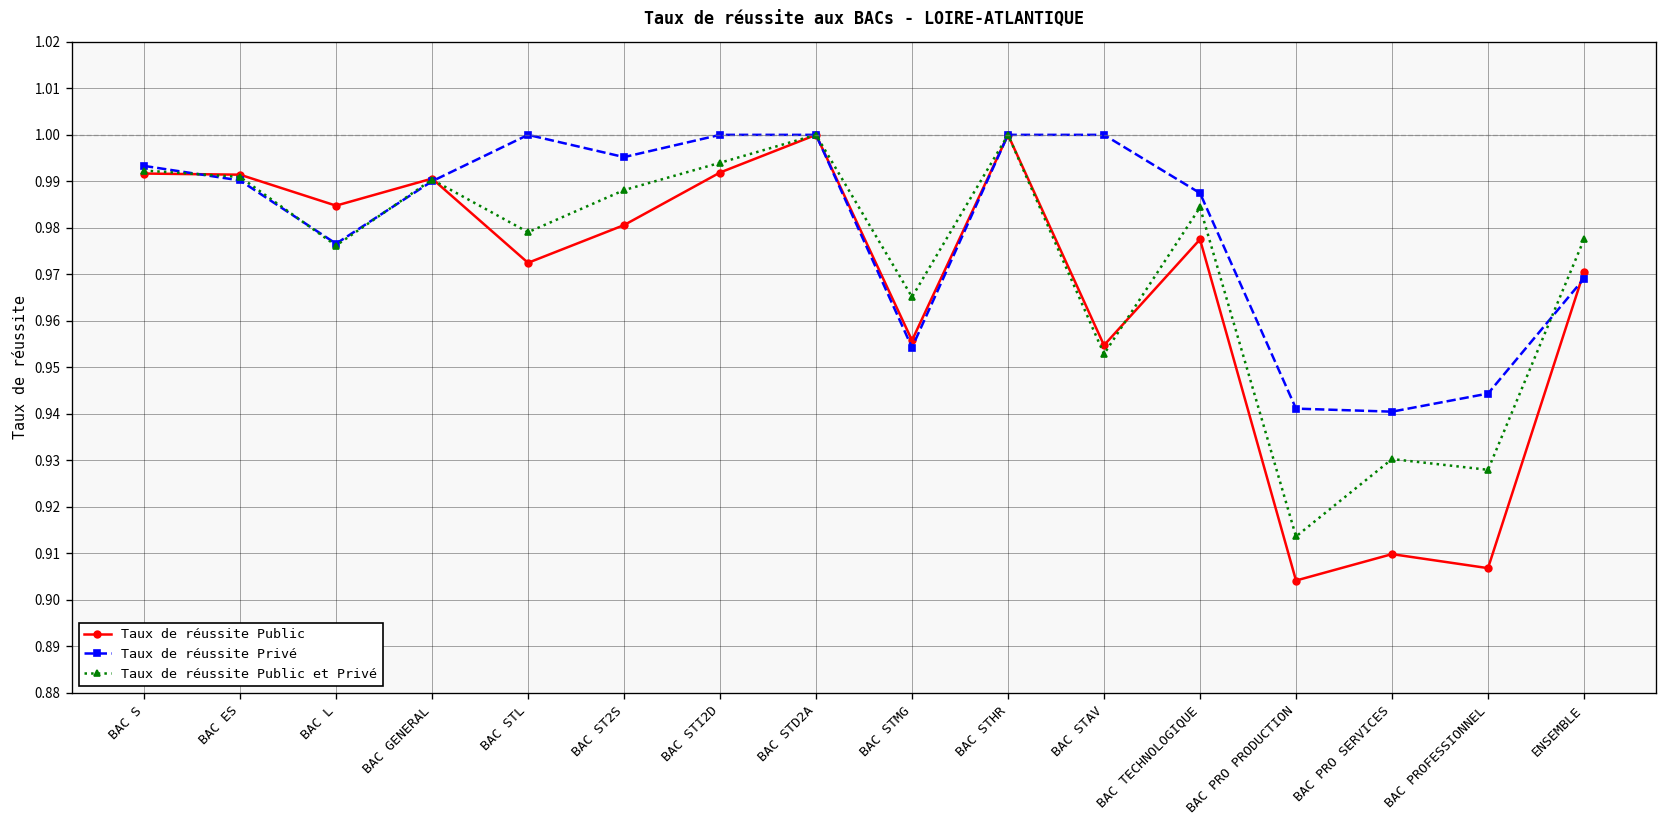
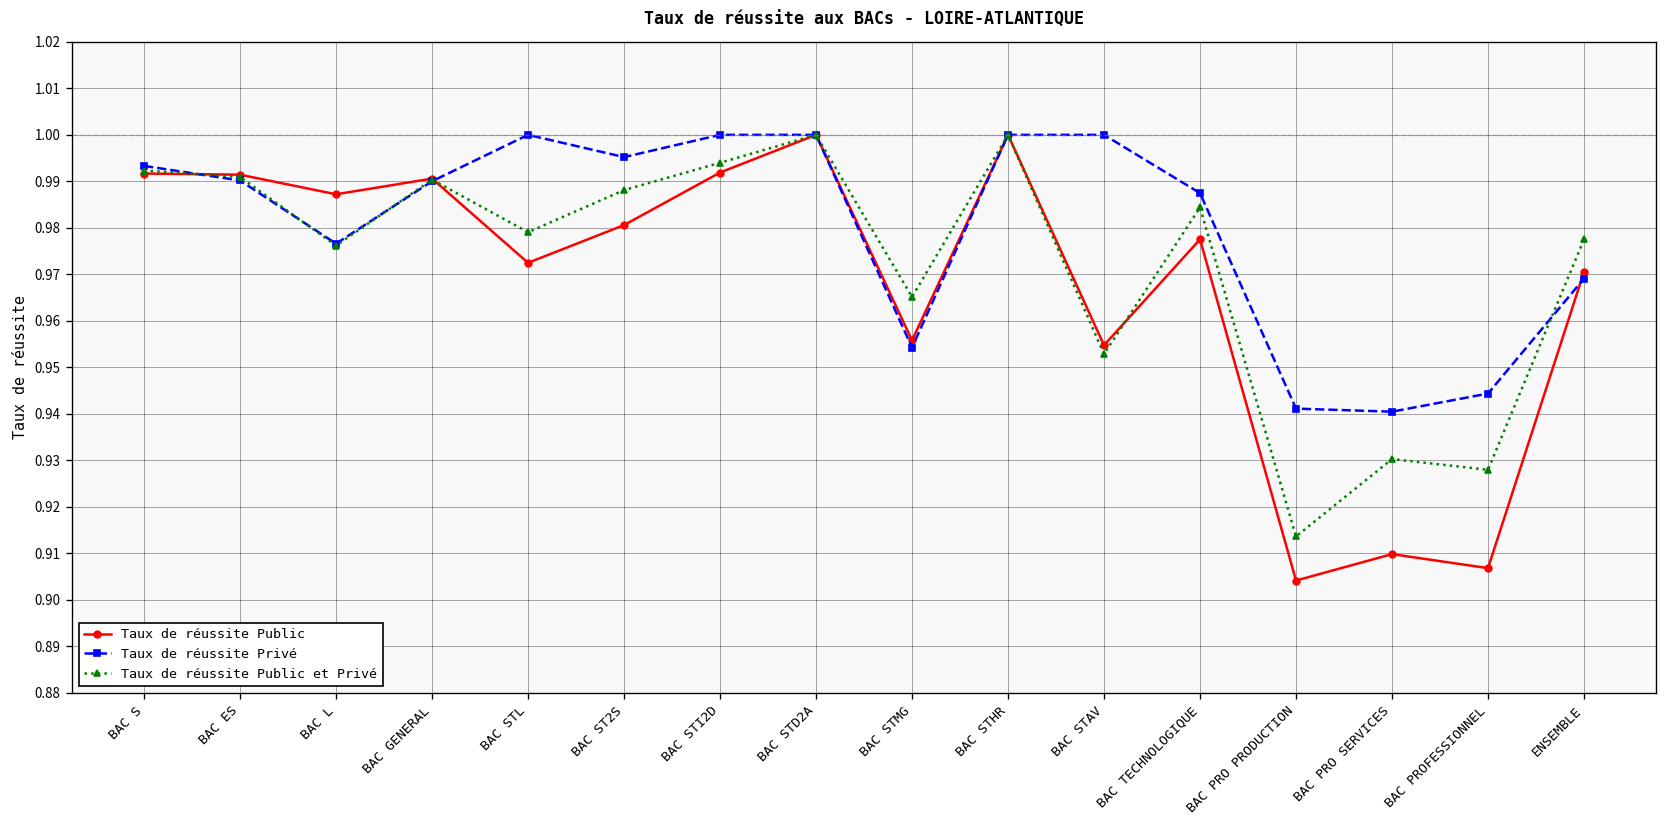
  {
    "Taux de réussite Public": {
-     "BAC L": 0.985,
+     "BAC L": 0.987,
      "BAC STL": 0.972,
      "BAC ST2S": 0.981,
      "BAC STI2D": 0.992,
      "BAC STMG": 0.956,
      "BAC STAV": 0.955,
      "BAC TECHNOLOGIQUE": 0.978,
      "BAC PRO PRODUCTION": 0.904,
      "BAC PRO SERVICES": 0.910,
      "BAC PROFESSIONNEL": 0.907,
      "ENSEMBLE": 0.971
    },
    "Taux de réussite Privé": {
      "BAC S": 0.993,
      "BAC ES": 0.990,
      "BAC STL": 1.000,
      "BAC ST2S": 0.995,
      "BAC STI2D": 1.000,
      "BAC STMG": 0.954,
      "BAC STAV": 1.000,
      "BAC TECHNOLOGIQUE": 0.987,
      "BAC PRO PRODUCTION": 0.941,
      "BAC PRO SERVICES": 0.940,
      "BAC PROFESSIONNEL": 0.944,
      "ENSEMBLE": 0.969
    },
    "Taux de réussite Public et Privé": {
      "BAC STL": 0.979,
      "BAC ST2S": 0.988,
      "BAC STI2D": 0.994,
      "BAC STMG": 0.965,
      "BAC STAV": 0.953,
      "BAC TECHNOLOGIQUE": 0.984,
      "BAC PRO PRODUCTION": 0.914,
      "BAC PRO SERVICES": 0.930,
      "BAC PROFESSIONNEL": 0.928,
      "ENSEMBLE": 0.978
    }
  }
